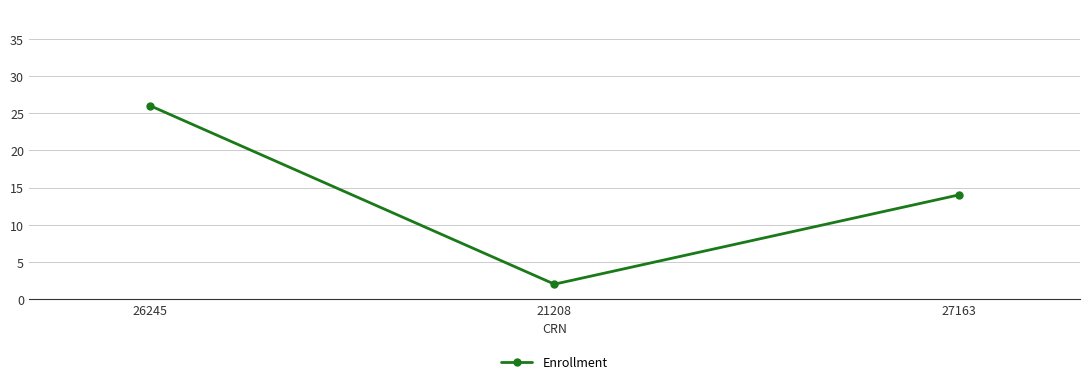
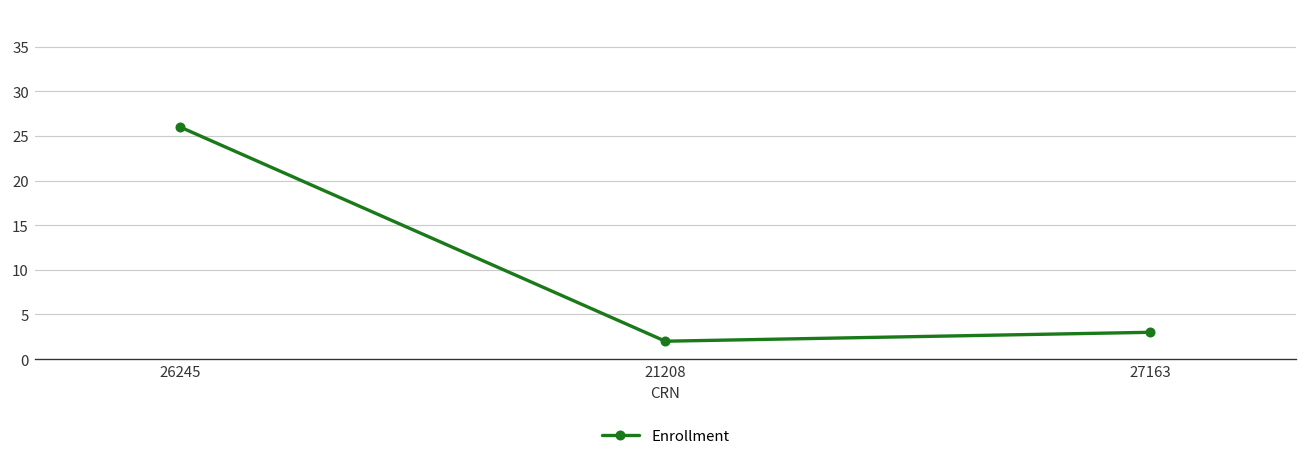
  {
    "26245": 26,
    "21208": 2,
-   "27163": 14
+   "27163": 3
  }
